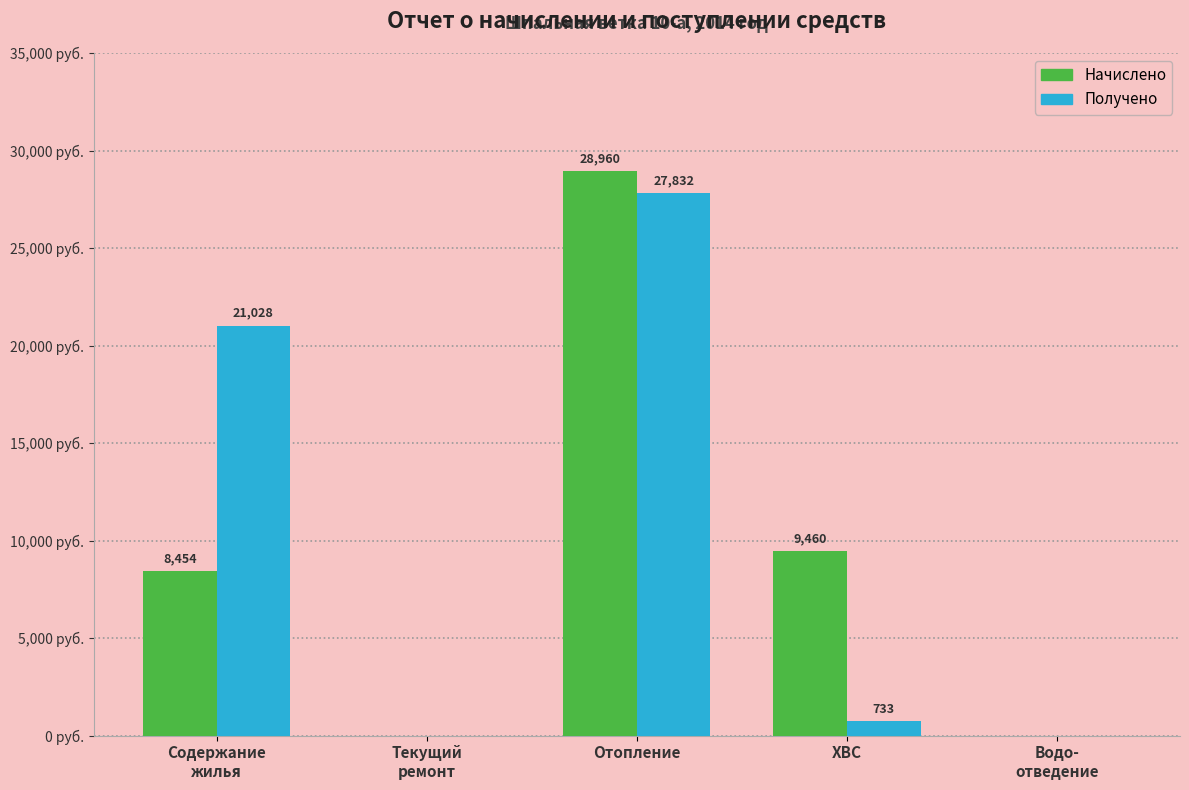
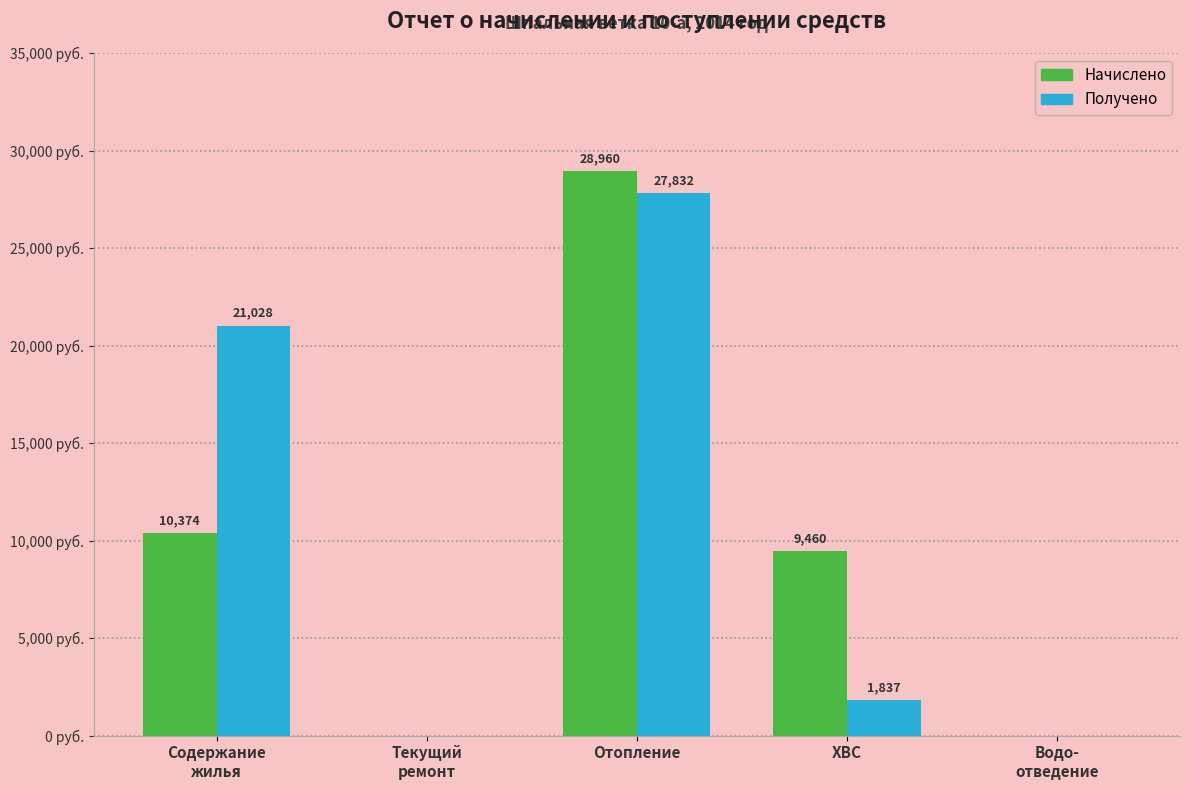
  {
    "Начислено": {
-     "Содержание жилья": "8,454",
+     "Содержание жилья": "10,374",
      "Отопление": "28,960",
      "ХВС": "9,460"
    },
    "Получено": {
      "Содержание жилья": "21,028",
      "Отопление": "27,832",
-     "ХВС": "733"
+     "ХВС": "1,837"
    }
  }
